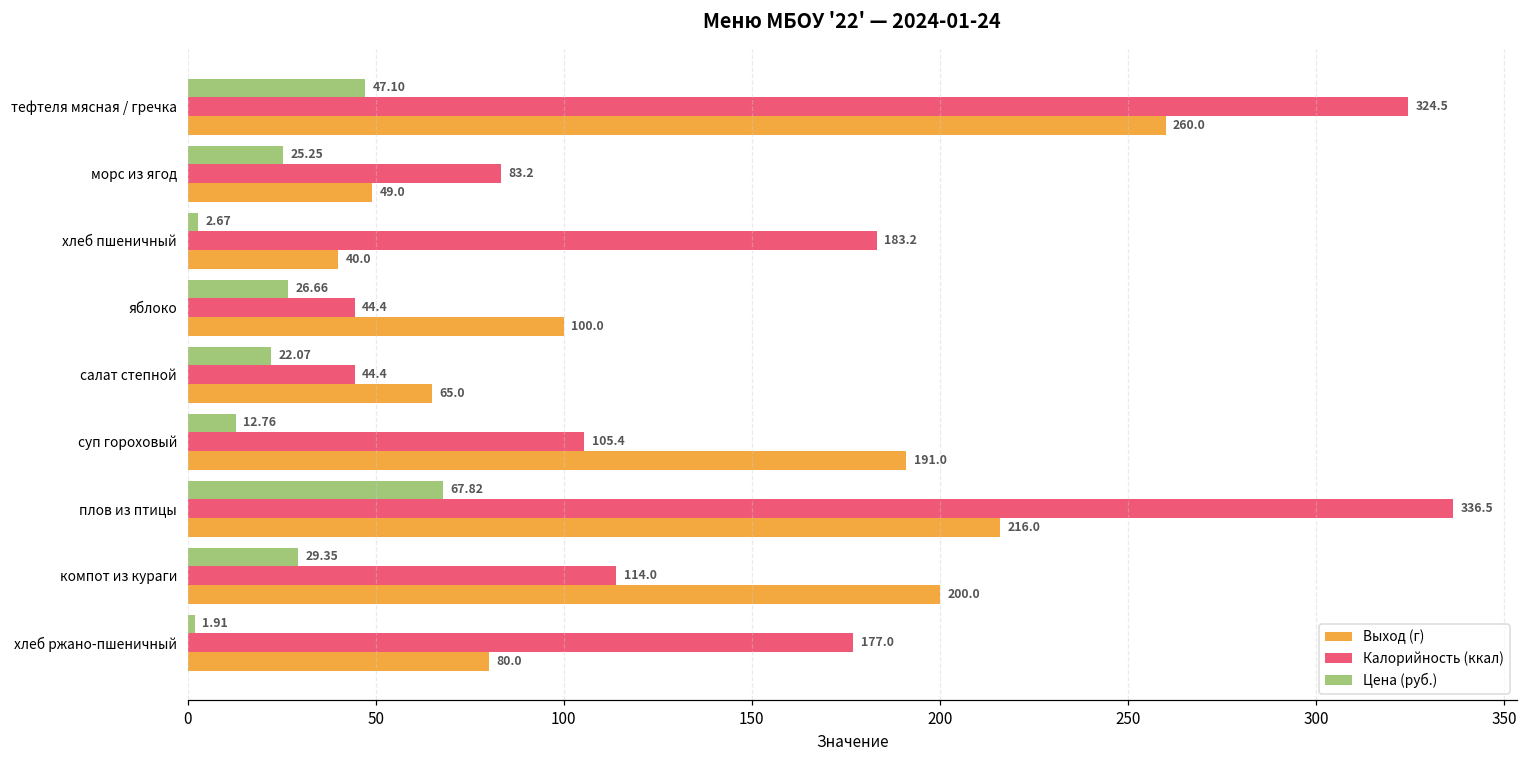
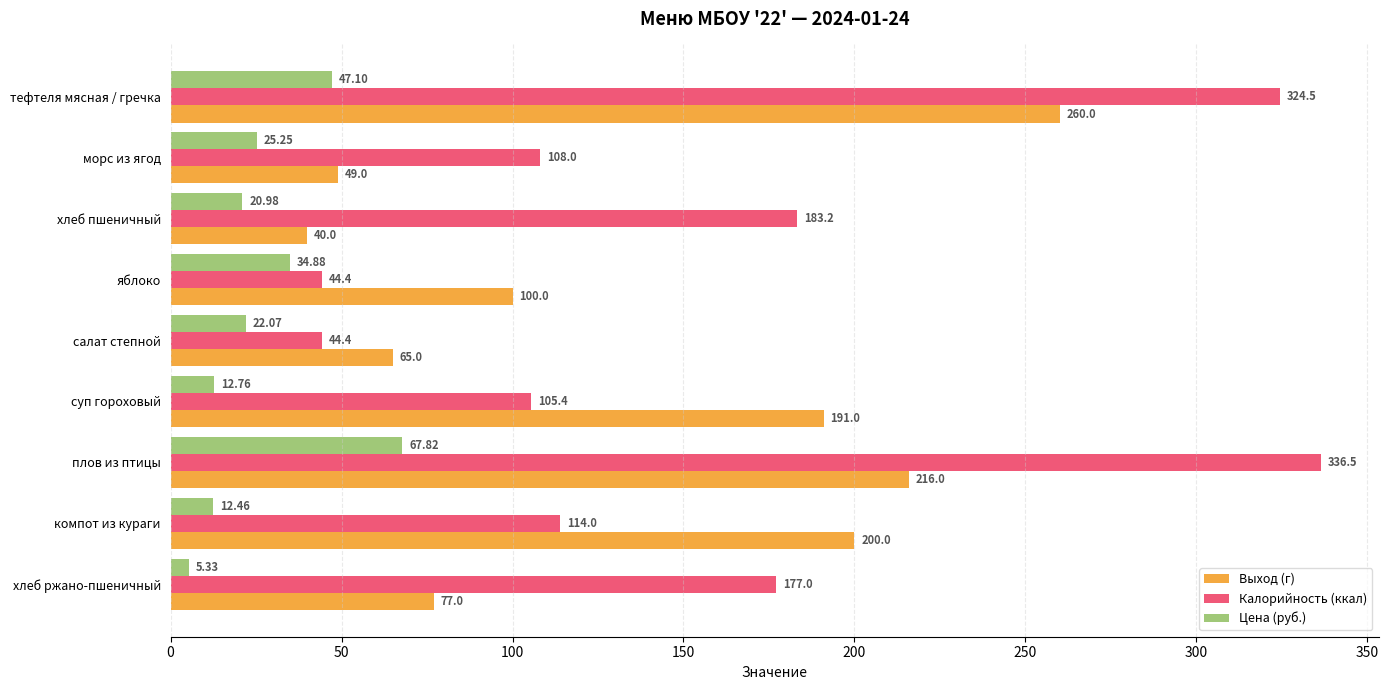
  {
    "Выход (г)": {
      "тефтеля мясная / гречка": 260.0,
      "морс из ягод": 49.0,
      "хлеб пшеничный": 40.0,
      "яблоко": 100.0,
      "салат степной": 65.0,
      "суп гороховый": 191.0,
      "плов из птицы": 216.0,
      "компот из кураги": 200.0,
-     "хлеб ржано-пшеничный": 80.0
+     "хлеб ржано-пшеничный": 77.0
    },
    "Калорийность (ккал)": {
      "тефтеля мясная / гречка": 324.5,
-     "морс из ягод": 83.2,
+     "морс из ягод": 108.0,
      "хлеб пшеничный": 183.2,
      "яблоко": 44.4,
      "салат степной": 44.4,
      "суп гороховый": 105.4,
      "плов из птицы": 336.5,
      "компот из кураги": 114.0,
      "хлеб ржано-пшеничный": 177.0
    },
    "Цена (руб.)": {
      "тефтеля мясная / гречка": 47.10,
      "морс из ягод": 25.25,
-     "хлеб пшеничный": 2.67,
-     "яблоко": 26.66,
+     "хлеб пшеничный": 20.98,
+     "яблоко": 34.88,
      "салат степной": 22.07,
      "суп гороховый": 12.76,
      "плов из птицы": 67.82,
-     "компот из кураги": 29.35,
-     "хлеб ржано-пшеничный": 1.91
+     "компот из кураги": 12.46,
+     "хлеб ржано-пшеничный": 5.33
    }
  }
